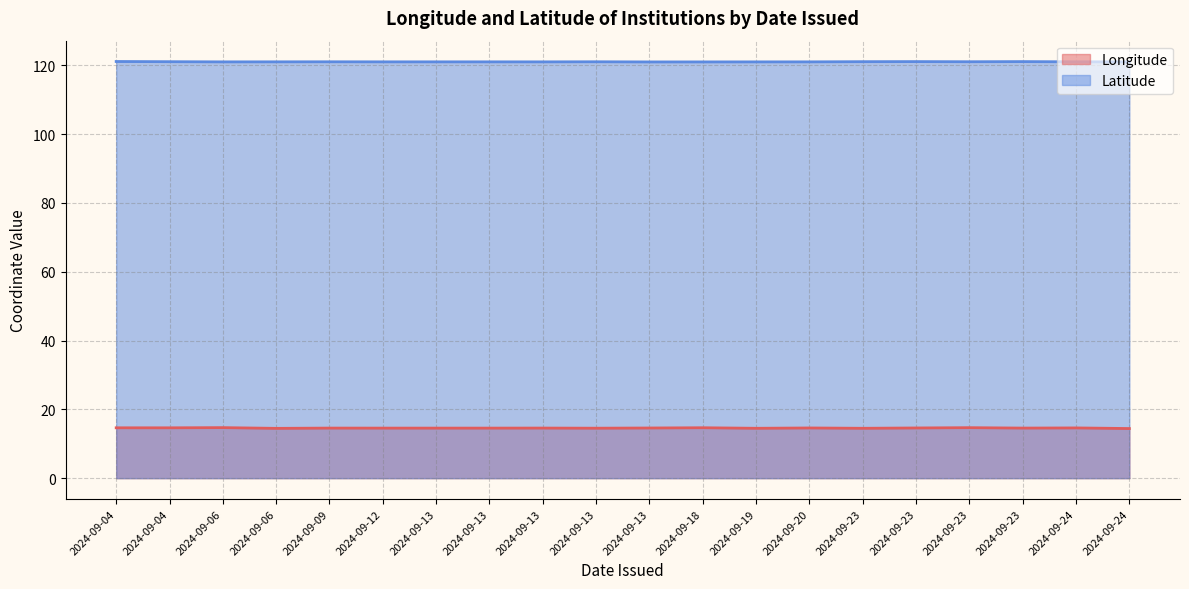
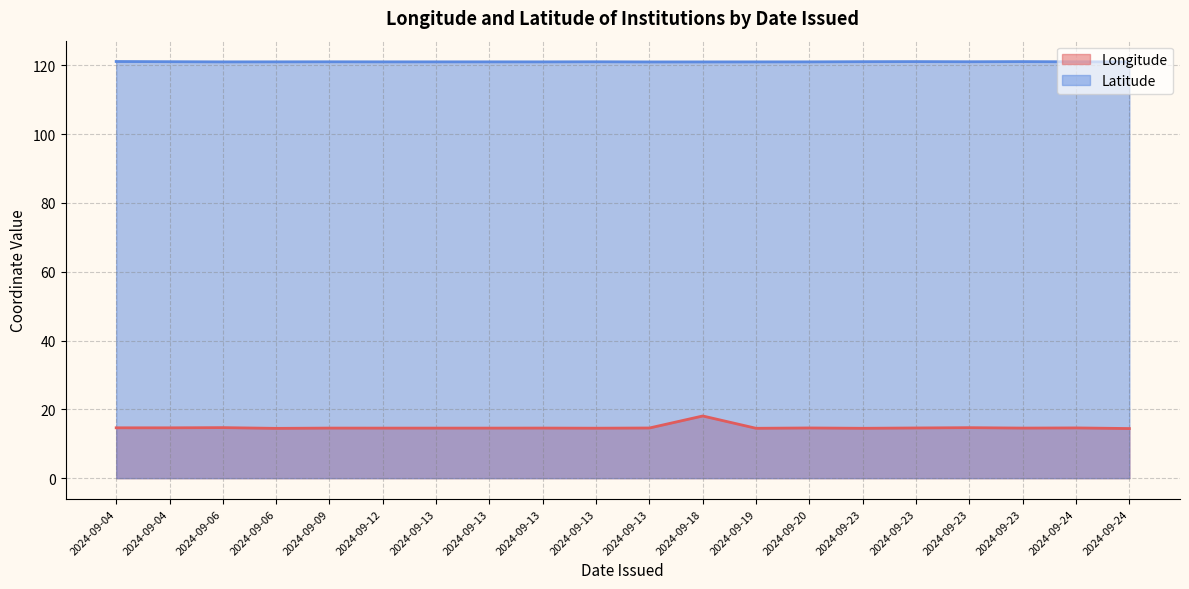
  {
    "Longitude": {
      "2024-09-09": 15,
      "2024-09-12": 15,
-     "2024-09-18": 15,
+     "2024-09-18": 18,
      "2024-09-19": 14,
      "2024-09-20": 15
    },
    "Latitude": {
      "2024-09-09": 121,
      "2024-09-12": 121,
      "2024-09-18": 121,
      "2024-09-19": 121,
      "2024-09-20": 121
    }
  }
